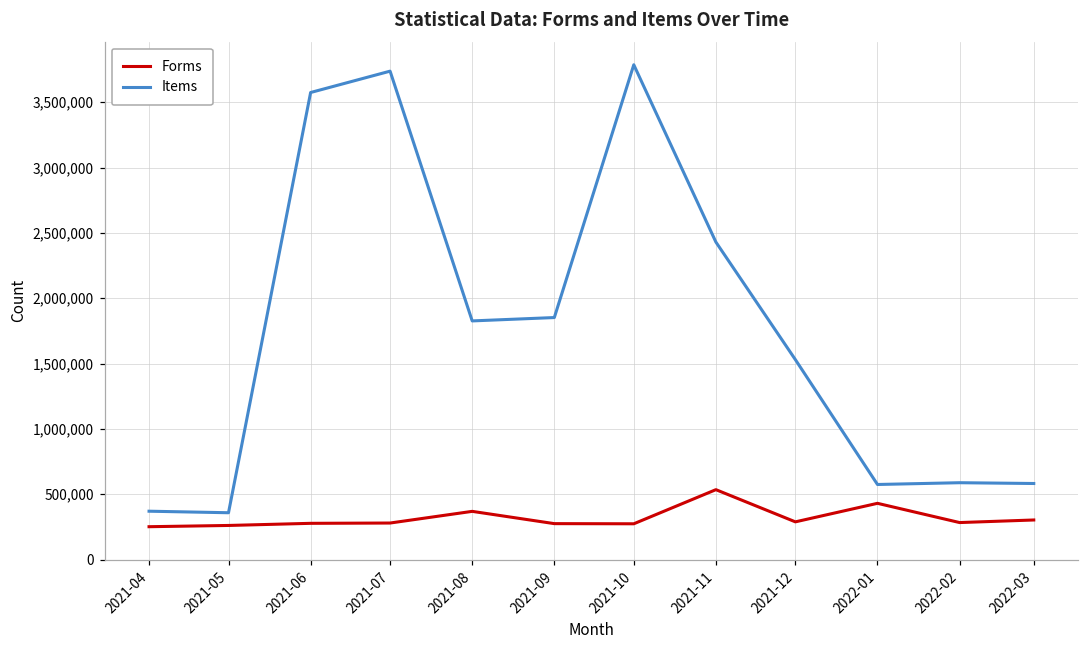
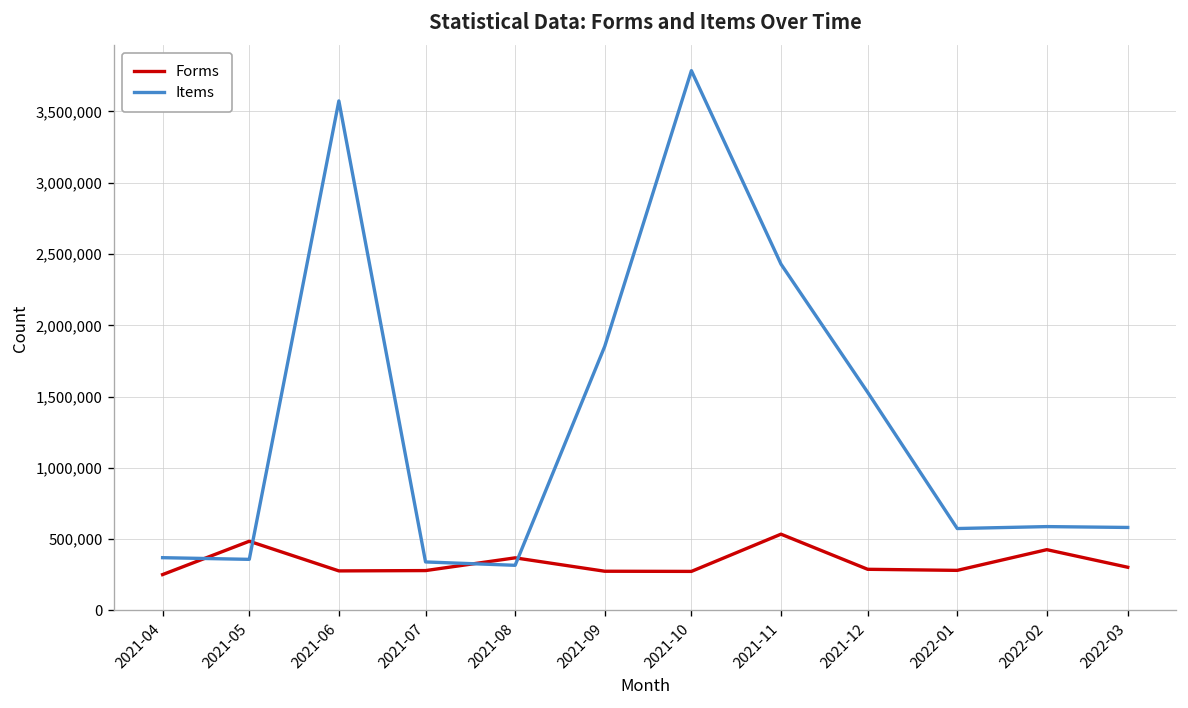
  {
    "Forms": {
      "2021-04": "250,000",
-     "2021-05": "260,000",
+     "2021-05": "490,000",
      "2021-06": "280,000",
      "2021-07": "280,000",
      "2021-08": "370,000",
      "2021-09": "280,000",
      "2021-10": "270,000",
      "2021-11": "540,000",
      "2021-12": "290,000",
-     "2022-01": "430,000",
-     "2022-02": "280,000",
+     "2022-01": "280,000",
+     "2022-02": "430,000",
      "2022-03": "300,000"
    },
    "Items": {
      "2021-04": "370,000",
      "2021-05": "360,000",
      "2021-06": "3,570,000",
-     "2021-07": "3,740,000",
-     "2021-08": "1,830,000",
+     "2021-07": "340,000",
+     "2021-08": "320,000",
      "2021-09": "1,850,000",
      "2021-10": "3,790,000",
      "2021-11": "2,430,000",
      "2021-12": "1,530,000",
      "2022-01": "570,000",
      "2022-02": "590,000",
      "2022-03": "580,000"
    }
  }
